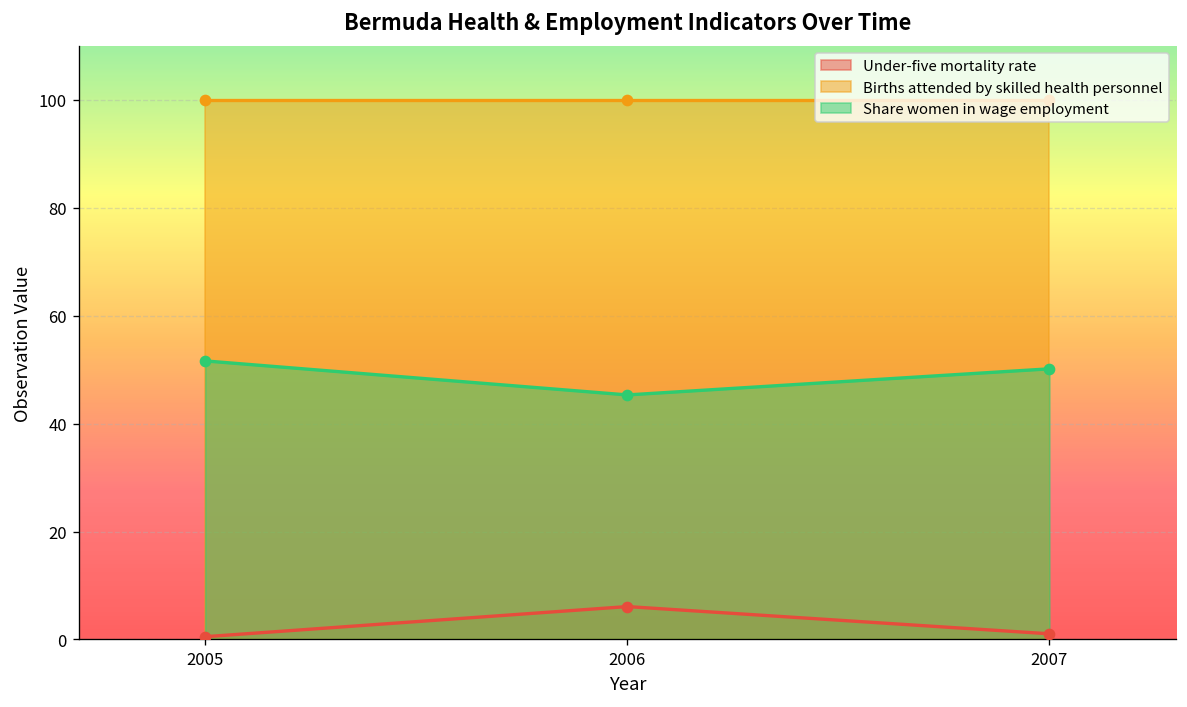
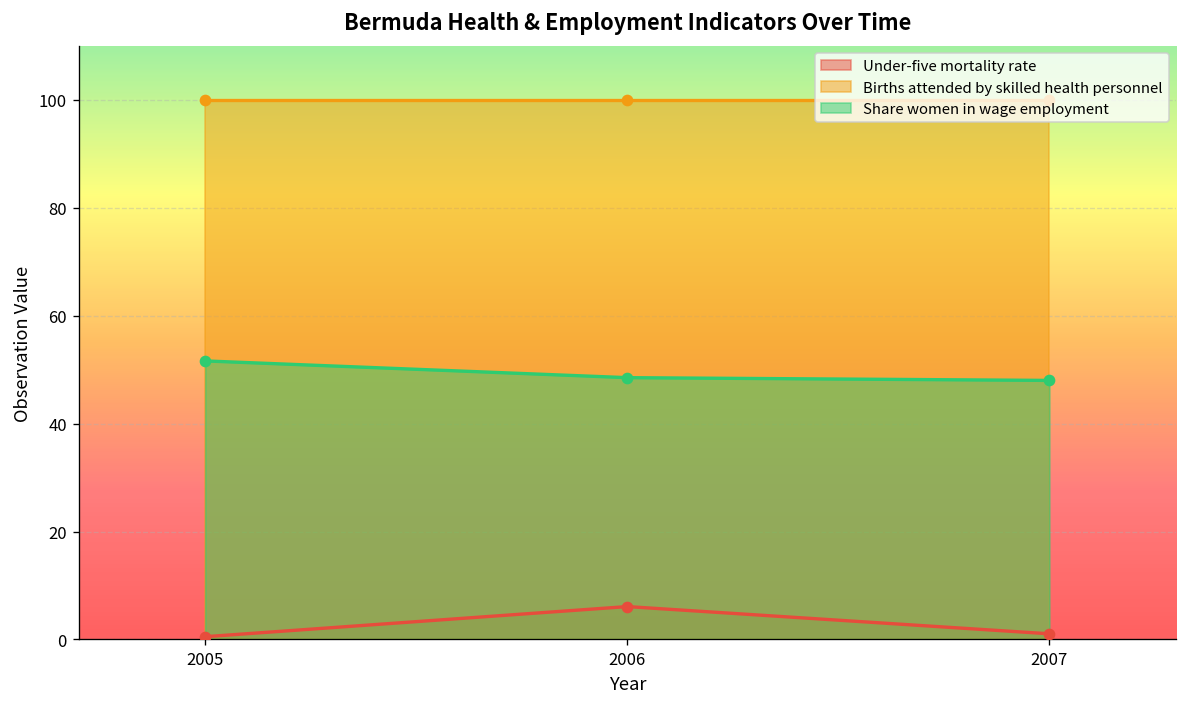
  {
    "Under-five mortality rate": {
      "2005": 1,
      "2006": 6,
      "2007": 1
    },
    "Births attended by skilled health personnel": {
      "2005": 100,
      "2006": 100
    },
    "Share women in wage employment": {
      "2005": 52,
-     "2006": 45,
-     "2007": 50
+     "2006": 49,
+     "2007": 48
    }
  }
